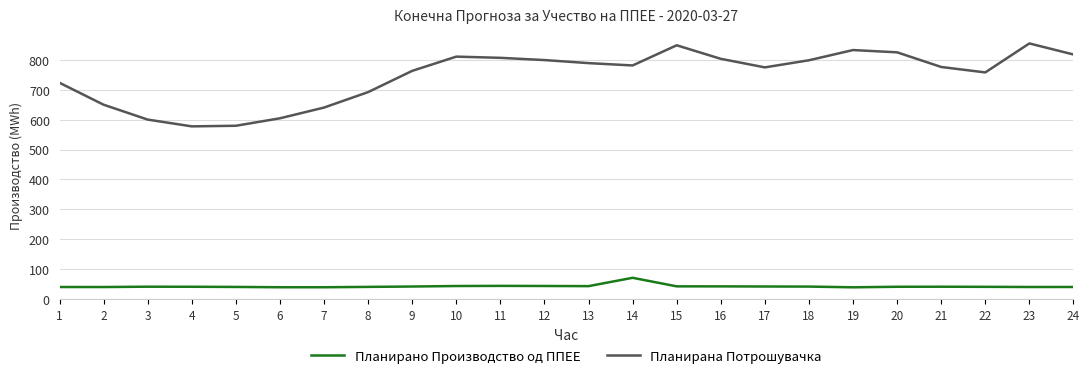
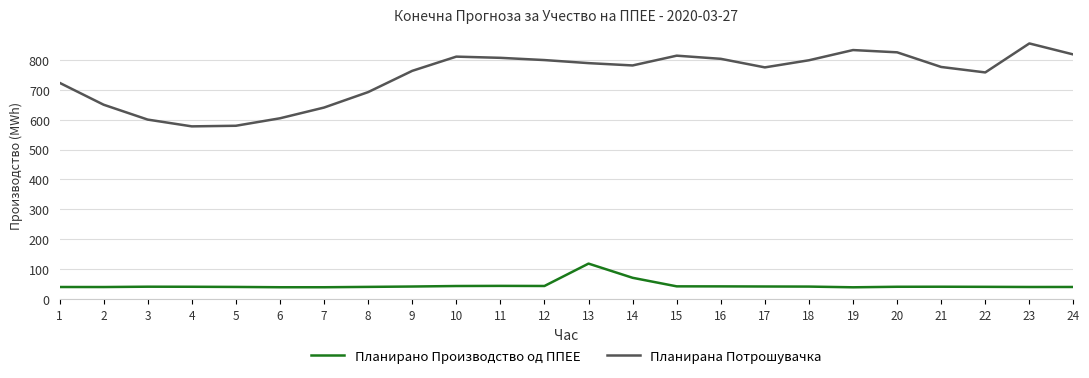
  {
    "Планирано Производство од ППЕЕ": {
      "1": 40,
      "2": 40,
      "3": 40,
      "4": 40,
      "5": 40,
      "6": 40,
      "7": 40,
      "8": 40,
      "9": 40,
      "10": 40,
      "11": 40,
      "12": 40,
-     "13": 40,
+     "13": 120,
      "14": 70,
      "15": 40,
      "16": 40,
      "17": 40,
      "18": 40,
      "19": 40,
      "20": 40,
      "21": 40,
      "22": 40,
      "23": 40,
      "24": 40
    },
    "Планирана Потрошувачка": {
      "1": 720,
      "2": 650,
      "3": 600,
      "4": 580,
      "5": 580,
      "6": 600,
      "7": 640,
      "8": 690,
      "9": 760,
      "10": 810,
      "11": 810,
      "12": 800,
      "13": 790,
      "14": 780,
-     "15": 850,
+     "15": 810,
      "16": 800,
      "17": 770,
      "18": 800,
      "19": 830,
      "20": 830,
      "21": 780,
      "22": 760,
      "23": 850,
      "24": 820
    }
  }
